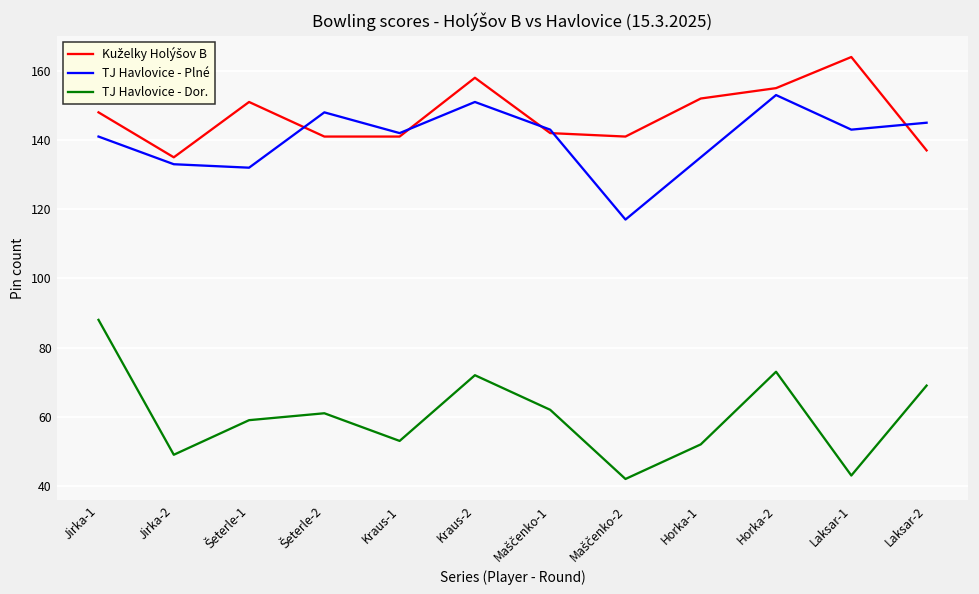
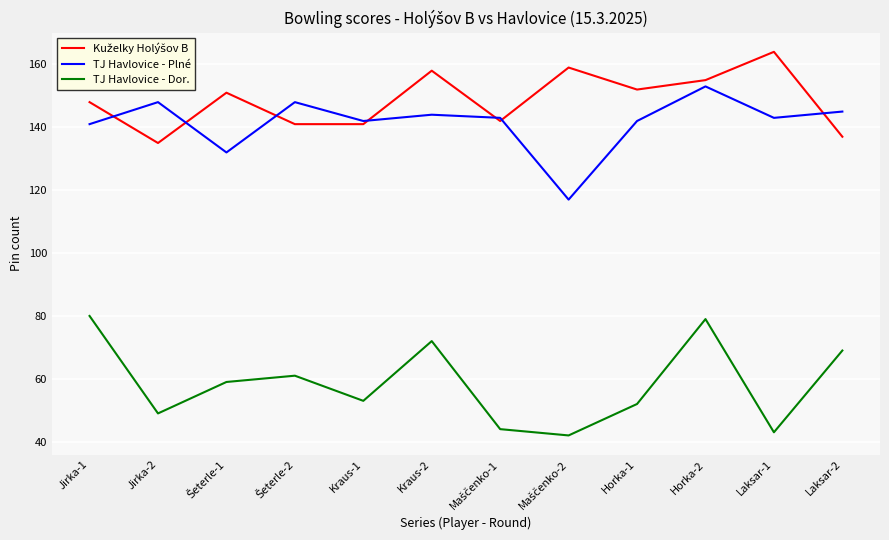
  {
    "Kuželky Holýšov B": {
      "Jirka-1": 148,
      "Jirka-2": 135,
      "Šeterle-1": 151,
      "Šeterle-2": 141,
      "Kraus-1": 141,
      "Kraus-2": 158,
      "Maščenko-1": 142,
-     "Maščenko-2": 141,
+     "Maščenko-2": 159,
      "Horka-1": 152,
      "Horka-2": 155,
      "Laksar-1": 164,
      "Laksar-2": 137
    },
    "TJ Havlovice - Plné": {
      "Jirka-1": 141,
-     "Jirka-2": 133,
+     "Jirka-2": 148,
      "Šeterle-1": 132,
      "Šeterle-2": 148,
      "Kraus-1": 142,
-     "Kraus-2": 151,
+     "Kraus-2": 144,
      "Maščenko-1": 143,
      "Maščenko-2": 117,
-     "Horka-1": 135,
+     "Horka-1": 142,
      "Horka-2": 153,
      "Laksar-1": 143,
      "Laksar-2": 145
    },
    "TJ Havlovice - Dor.": {
-     "Jirka-1": 88,
+     "Jirka-1": 80,
      "Jirka-2": 49,
      "Šeterle-1": 59,
      "Šeterle-2": 61,
      "Kraus-1": 53,
      "Kraus-2": 72,
-     "Maščenko-1": 62,
+     "Maščenko-1": 44,
      "Maščenko-2": 42,
      "Horka-1": 52,
-     "Horka-2": 73,
+     "Horka-2": 79,
      "Laksar-1": 43,
      "Laksar-2": 69
    }
  }
